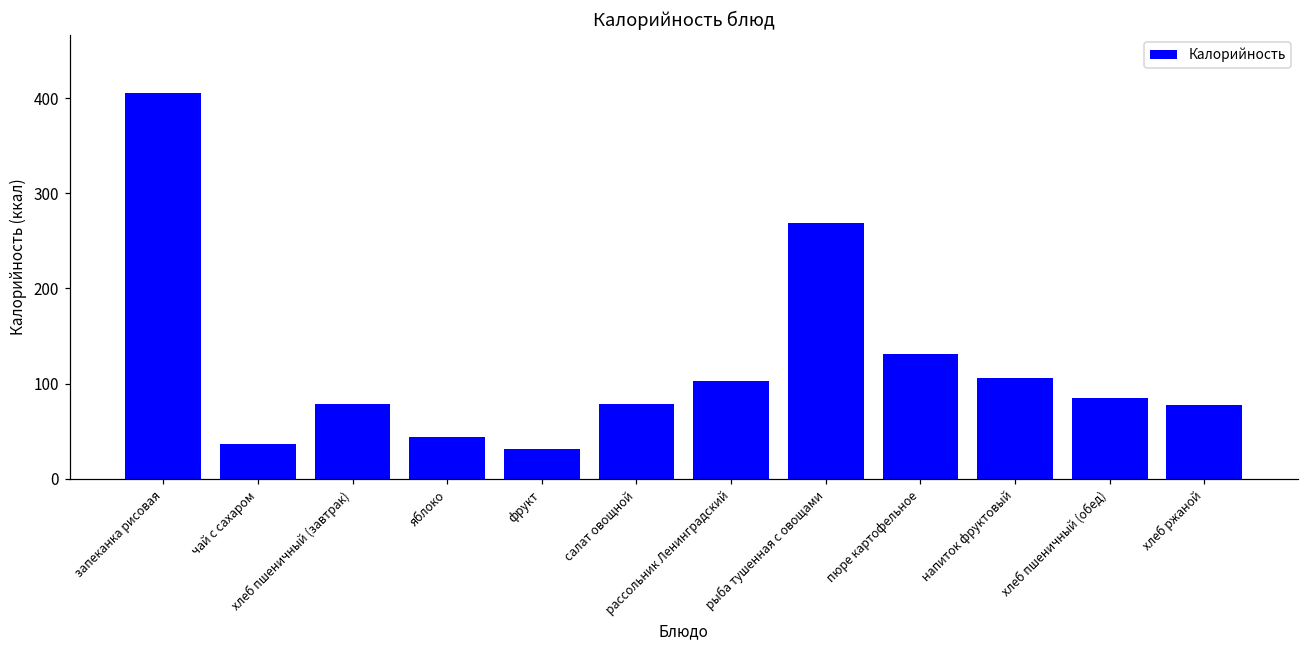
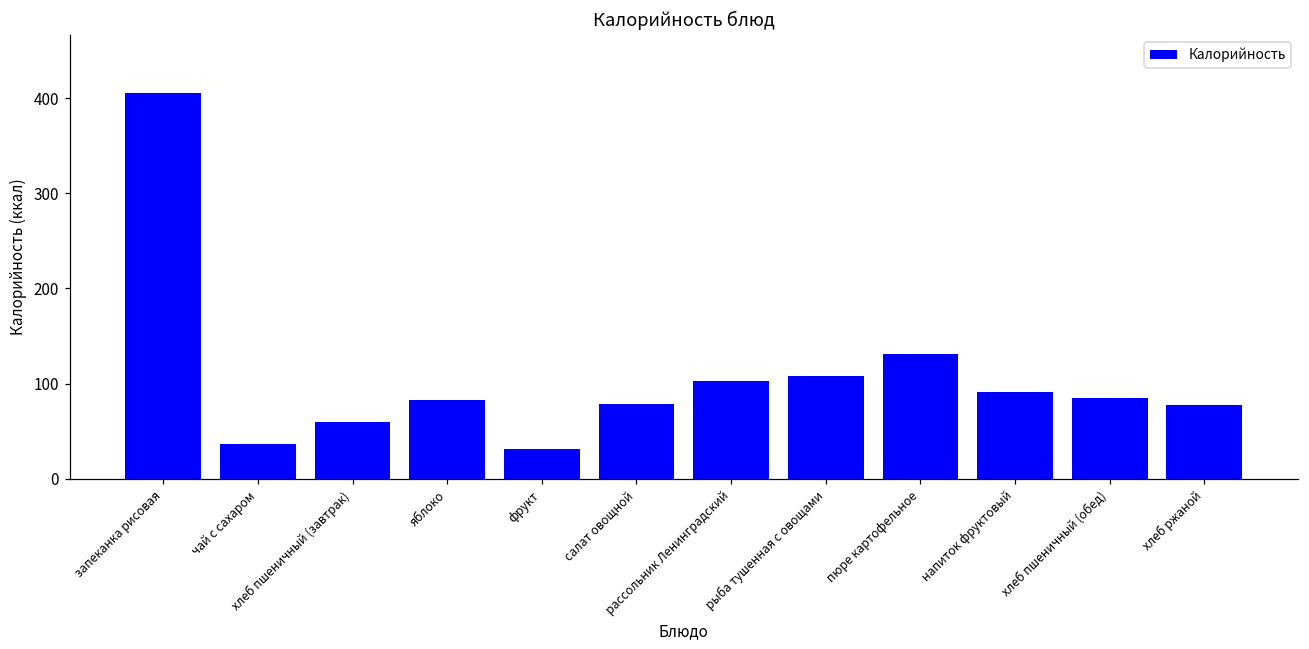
  {
    "запеканка рисовая": 410,
    "чай с сахаром": 40,
-   "хлеб пшеничный (завтрак)": 80,
-   "яблоко": 40,
+   "хлеб пшеничный (завтрак)": 60,
+   "яблоко": 80,
    "фрукт": 30,
    "салат овощной": 80,
    "рассольник Ленинградский": 100,
-   "рыба тушенная с овощами": 270,
+   "рыба тушенная с овощами": 110,
    "пюре картофельное": 130,
-   "напиток фруктовый": 110,
+   "напиток фруктовый": 90,
    "хлеб пшеничный (обед)": 90,
    "хлеб ржаной": 80
  }
